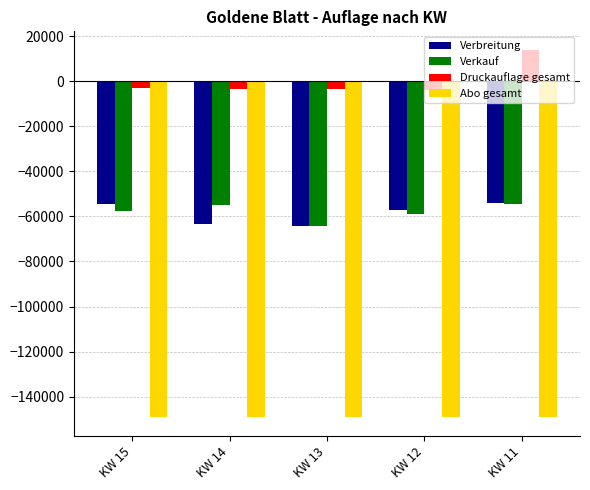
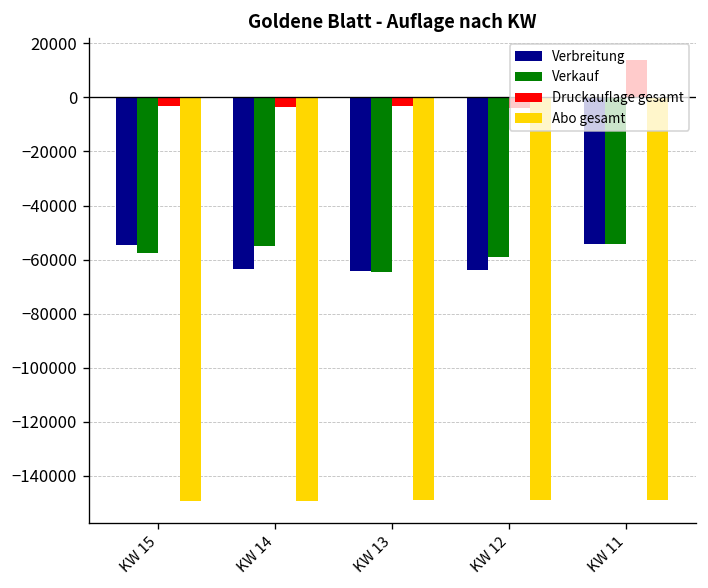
  {
    "Verbreitung": {
      "KW 15": -55000,
      "KW 14": -64000,
      "KW 13": -64000,
-     "KW 12": -57000,
+     "KW 12": -64000,
      "KW 11": -54000
    },
    "Verkauf": {
      "KW 15": -58000,
      "KW 14": -55000,
      "KW 13": -64000,
      "KW 12": -59000,
      "KW 11": -54000
    },
    "Druckauflage gesamt": {
      "KW 15": -3000,
      "KW 14": -4000,
      "KW 13": -3000
    },
    "Abo gesamt": {
      "KW 15": -149000,
      "KW 14": -149000,
      "KW 13": -149000,
      "KW 12": -149000,
      "KW 11": -149000
    }
  }
